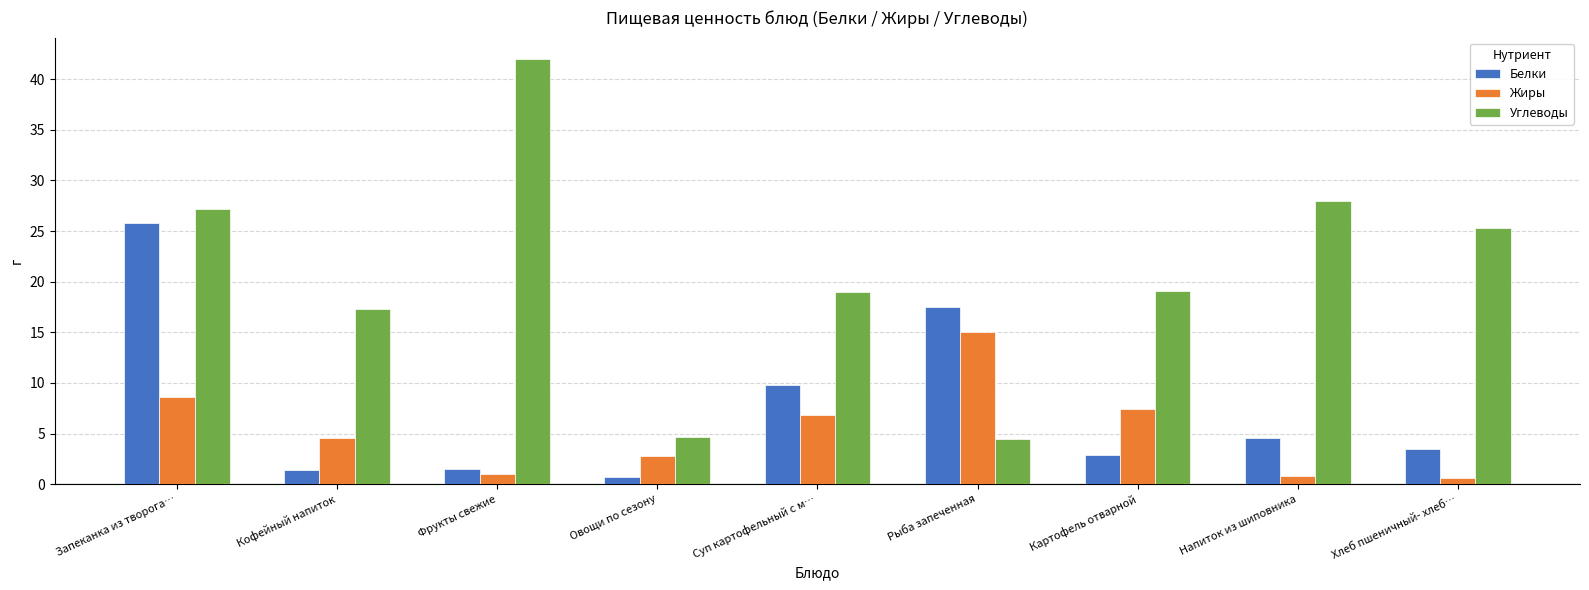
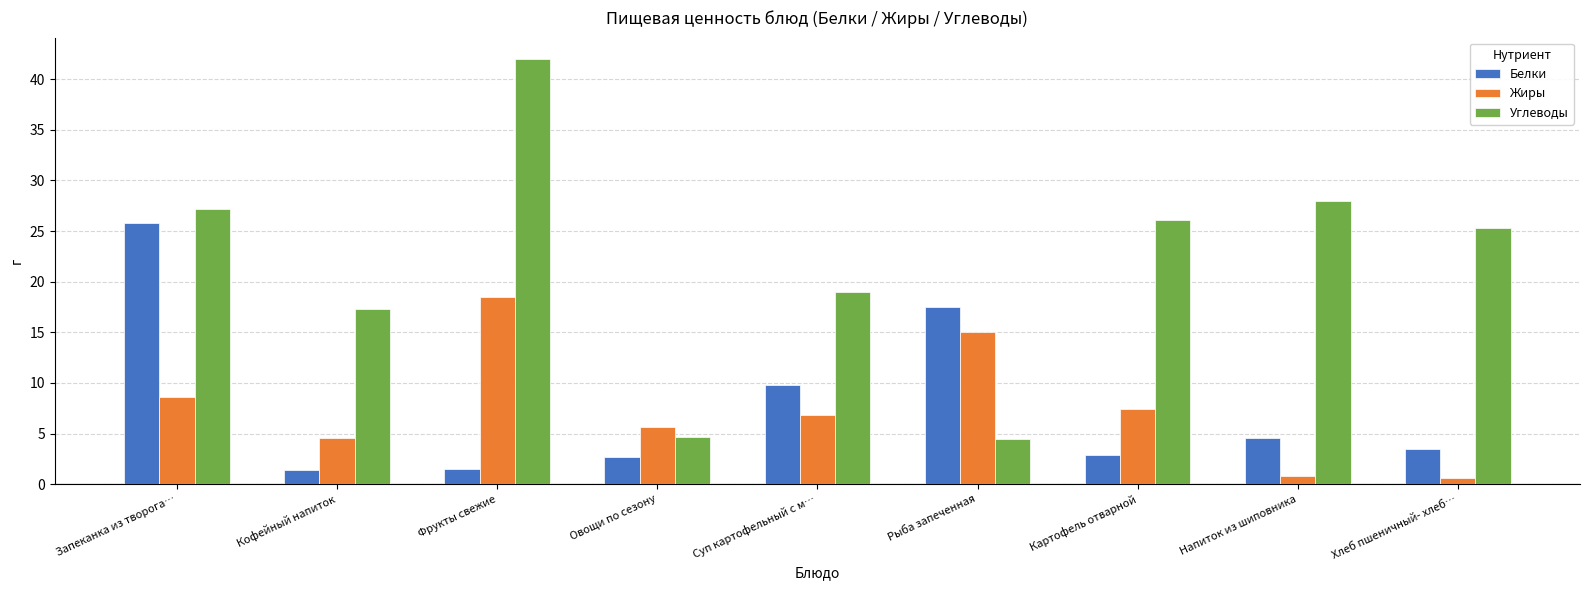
  {
    "Белки": {
      "Запеканка из творога…": 25.8,
      "Кофейный напиток": 1.4,
      "Фрукты свежие": 1.5,
-     "Овощи по сезону": 0.7,
+     "Овощи по сезону": 2.7,
      "Суп картофельный с м…": 9.8,
      "Рыба запеченная": 17.5,
      "Картофель отварной": 2.9,
      "Напиток из шиповника": 4.6,
      "Хлеб пшеничный- хлеб…": 3.5
    },
    "Жиры": {
      "Запеканка из творога…": 8.6,
      "Кофейный напиток": 4.6,
-     "Фрукты свежие": 1.0,
-     "Овощи по сезону": 2.8,
+     "Фрукты свежие": 18.5,
+     "Овощи по сезону": 5.7,
      "Суп картофельный с м…": 6.8,
      "Рыба запеченная": 15.1,
      "Картофель отварной": 7.4,
      "Напиток из шиповника": 0.8,
      "Хлеб пшеничный- хлеб…": 0.7
    },
    "Углеводы": {
      "Запеканка из творога…": 27.2,
      "Кофейный напиток": 17.4,
      "Фрукты свежие": 42.0,
      "Овощи по сезону": 4.6,
      "Суп картофельный с м…": 19.0,
      "Рыба запеченная": 4.5,
-     "Картофель отварной": 19.1,
+     "Картофель отварной": 26.1,
      "Напиток из шиповника": 28.0,
      "Хлеб пшеничный- хлеб…": 25.3
    }
  }
